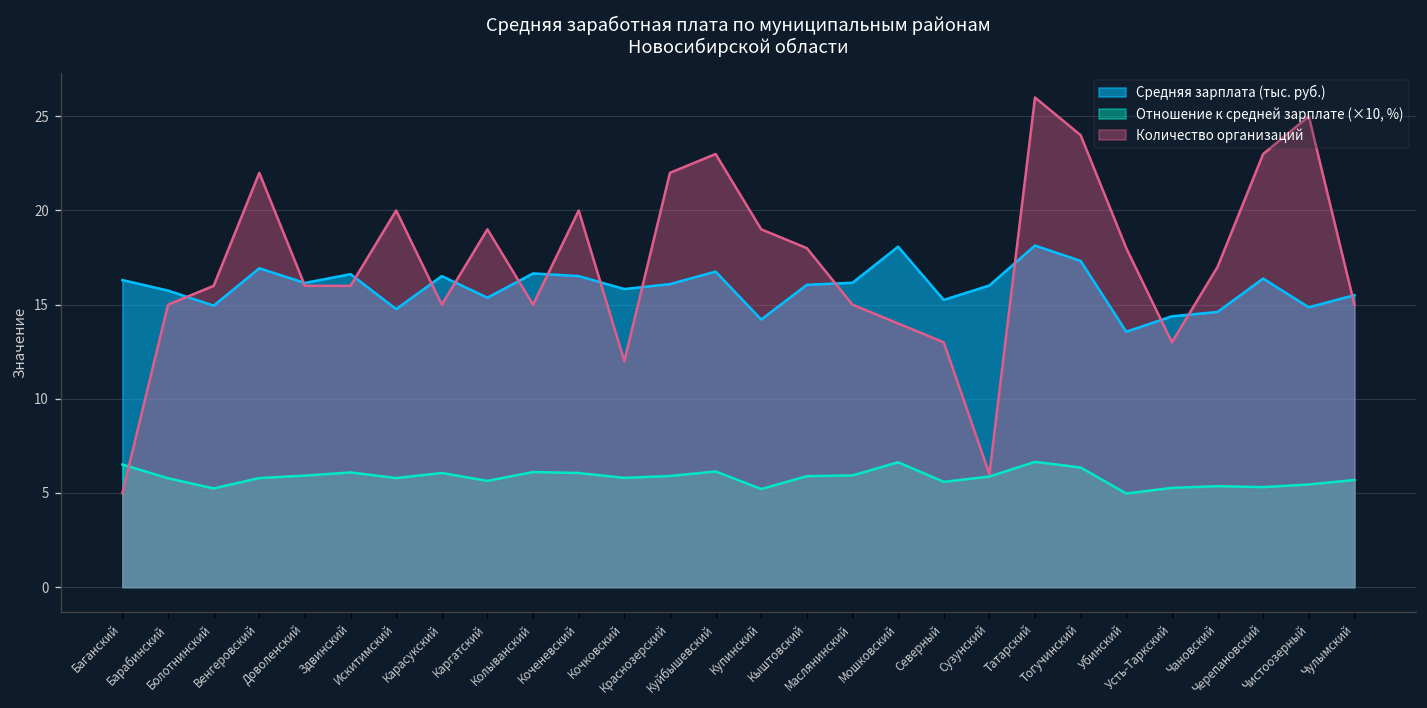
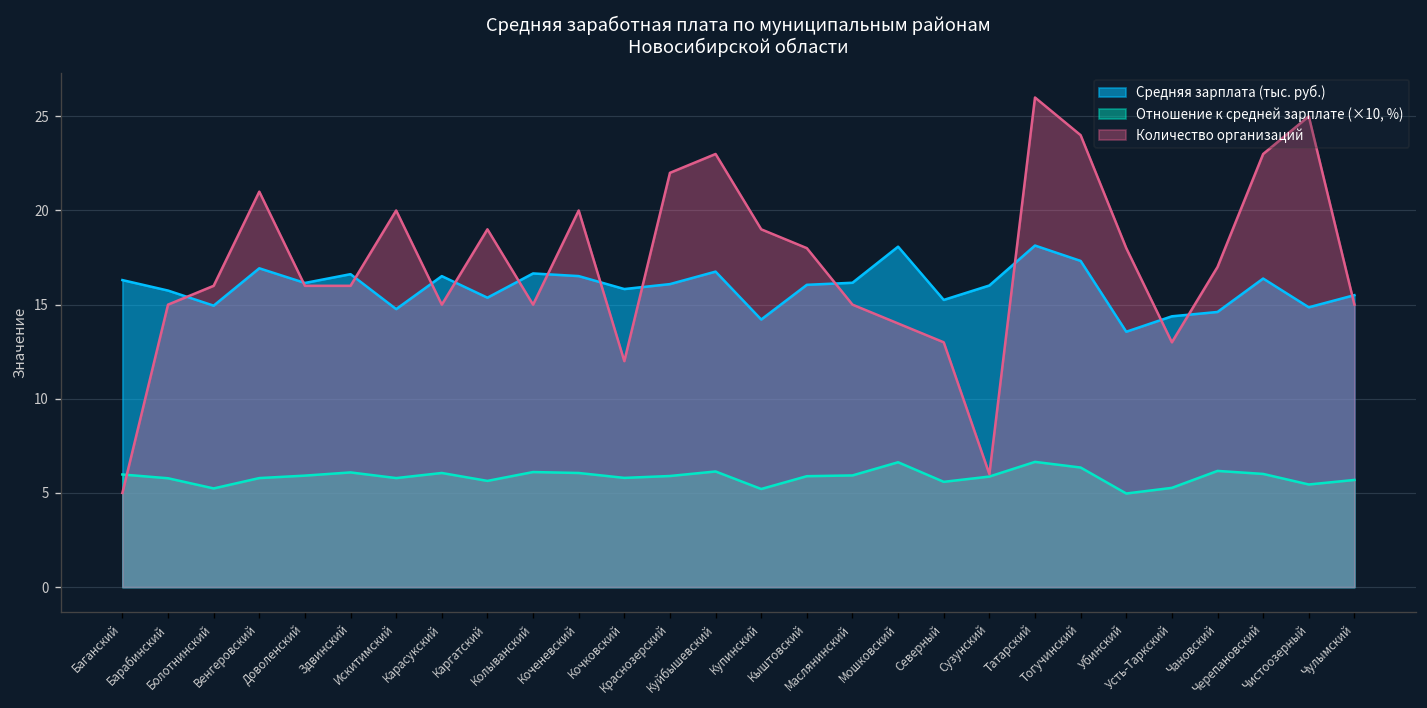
  {
    "Средняя зарплата (тыс. руб.)": {
      "Баганский": 16.3,
      "Барабинский": 15.7,
      "Болотнинский": 14.9,
      "Венгеровский": 16.9,
      "Здвинский": 16.6,
      "Искитимский": 14.8,
      "Карасукский": 16.5,
      "Каргатский": 15.4,
      "Колыванский": 16.7,
      "Коченевский": 16.5,
      "Кочковский": 15.8,
      "Краснозерский": 16.1,
      "Куйбышевский": 16.8,
      "Купинский": 14.2,
      "Кыштовский": 16.1,
      "Маслянинский": 16.2,
      "Мошковский": 18.1,
      "Северный": 15.3,
      "Сузунский": 16.0,
      "Татарский": 18.1,
      "Тогучинский": 17.3,
      "Убинский": 13.6,
      "Усть-Таркский": 14.4,
      "Чановский": 14.6,
      "Черепановский": 16.4,
      "Чистоозерный": 14.9,
      "Чулымский": 15.5
    },
    "Отношение к средней зарплате (×10, %)": {
-     "Баганский": 6.5,
+     "Баганский": 6.0,
      "Барабинский": 5.8,
      "Болотнинский": 5.2,
      "Венгеровский": 5.8,
      "Доволенский": 5.9,
      "Здвинский": 6.1,
      "Искитимский": 5.8,
      "Карасукский": 6.1,
      "Каргатский": 5.6,
      "Колыванский": 6.1,
      "Коченевский": 6.1,
      "Кочковский": 5.8,
      "Краснозерский": 5.9,
      "Куйбышевский": 6.1,
      "Купинский": 5.2,
      "Кыштовский": 5.9,
      "Маслянинский": 5.9,
      "Мошковский": 6.6,
      "Северный": 5.6,
      "Татарский": 6.7,
      "Тогучинский": 6.4,
      "Убинский": 5.0,
      "Усть-Таркский": 5.3,
-     "Чановский": 5.4,
-     "Черепановский": 5.3,
+     "Чановский": 6.2,
+     "Черепановский": 6.0,
      "Чистоозерный": 5.5,
      "Чулымский": 5.7
    },
    "Количество организаций": {
      "Баганский": 5,
      "Барабинский": 15,
      "Болотнинский": 16,
-     "Венгеровский": 22,
+     "Венгеровский": 21,
      "Здвинский": 16,
      "Искитимский": 20,
      "Карасукский": 15,
      "Каргатский": 19,
      "Колыванский": 15,
      "Коченевский": 20,
      "Кочковский": 12,
      "Краснозерский": 22,
      "Куйбышевский": 23,
      "Купинский": 19,
      "Кыштовский": 18,
      "Маслянинский": 15,
      "Мошковский": 14,
      "Северный": 13,
      "Татарский": 26,
      "Тогучинский": 24,
      "Убинский": 18,
      "Усть-Таркский": 13,
      "Чановский": 17,
      "Черепановский": 23,
      "Чулымский": 15
    }
  }
